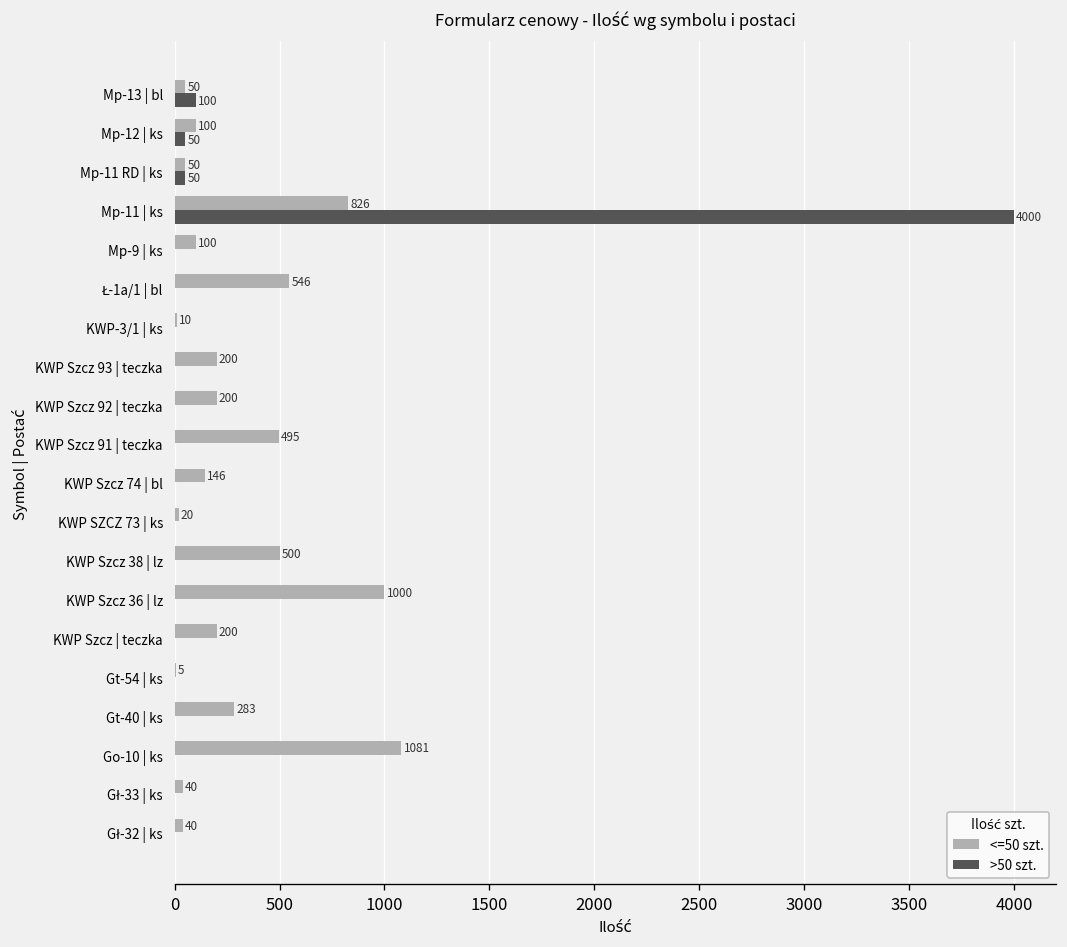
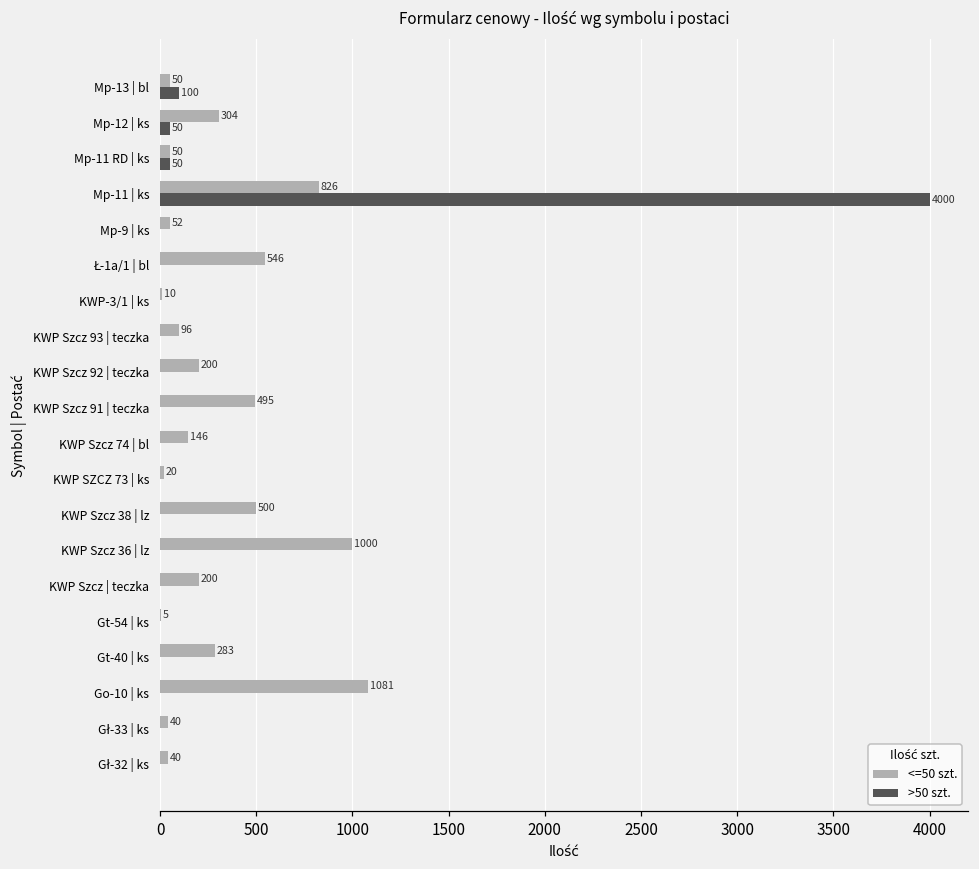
  {
    "<=50 szt.": {
      "Mp-13 | bl": 50,
-     "Mp-12 | ks": 100,
+     "Mp-12 | ks": 304,
      "Mp-11 RD | ks": 50,
      "Mp-11 | ks": 826,
-     "Mp-9 | ks": 100,
+     "Mp-9 | ks": 52,
      "Ł-1a/1 | bl": 546,
      "KWP-3/1 | ks": 10,
-     "KWP Szcz 93 | teczka": 200,
+     "KWP Szcz 93 | teczka": 96,
      "KWP Szcz 92 | teczka": 200,
      "KWP Szcz 91 | teczka": 495,
      "KWP Szcz 74 | bl": 146,
      "KWP SZCZ 73 | ks": 20,
      "KWP Szcz 38 | lz": 500,
      "KWP Szcz 36 | lz": 1000,
      "KWP Szcz | teczka": 200,
      "Gt-54 | ks": 5,
      "Gt-40 | ks": 283,
      "Go-10 | ks": 1081,
      "Gł-33 | ks": 40,
      "Gł-32 | ks": 40
    },
    ">50 szt.": {
      "Mp-13 | bl": 100,
      "Mp-12 | ks": 50,
      "Mp-11 RD | ks": 50,
      "Mp-11 | ks": 4000
    }
  }
